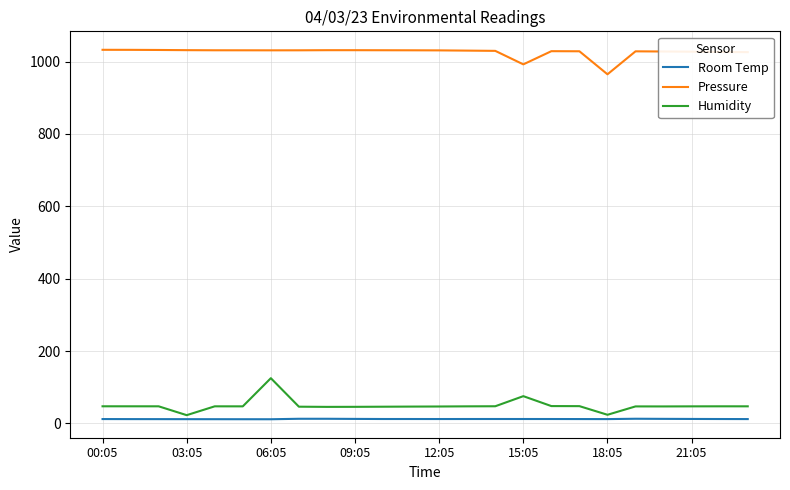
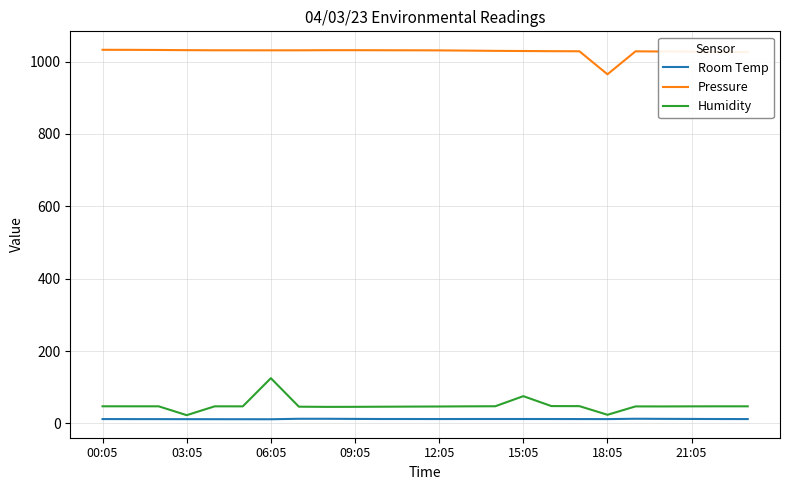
  {
    "Room Temp": {
      "00:05": 10,
      "03:05": 10,
      "06:05": 10,
      "09:05": 10,
      "12:05": 10,
      "15:05": 10,
      "18:05": 10,
      "21:05": 10
    },
    "Pressure": {
      "00:05": 1030,
      "03:05": 1030,
      "06:05": 1030,
      "09:05": 1030,
      "12:05": 1030,
-     "15:05": 990,
+     "15:05": 1030,
      "18:05": 960
    },
    "Humidity": {
      "00:05": 50,
      "03:05": 20,
      "06:05": 120,
      "09:05": 50,
      "12:05": 50,
      "15:05": 80,
      "18:05": 20,
      "21:05": 50
    }
  }
